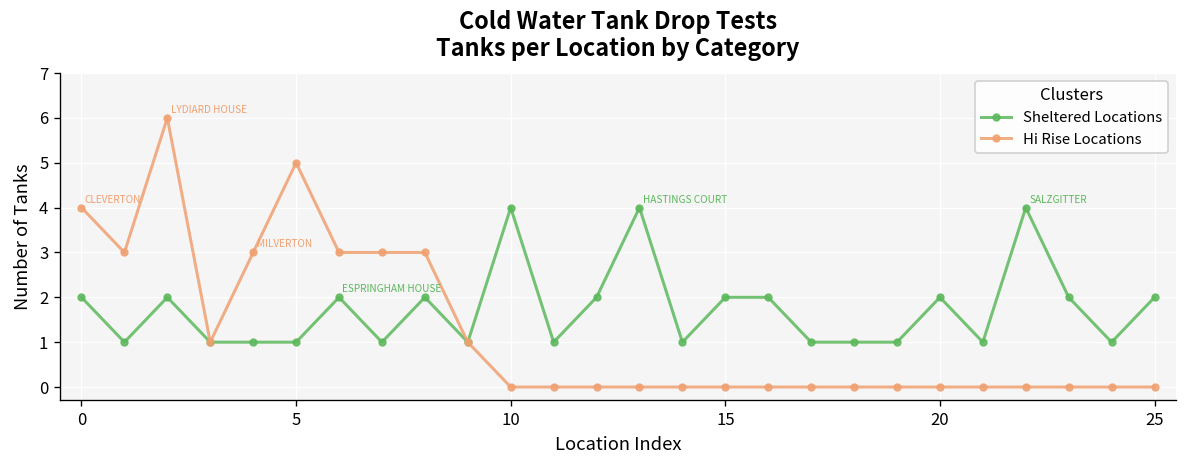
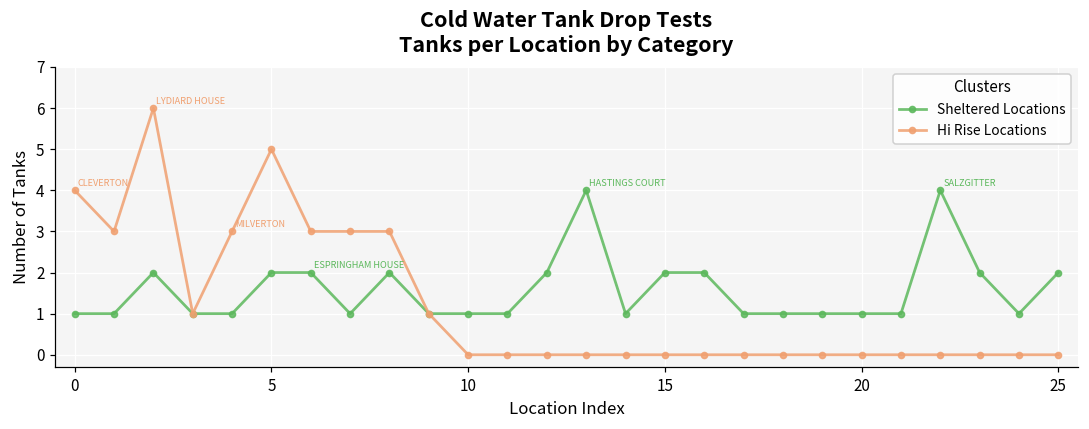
  {
    "Sheltered Locations": {
-     "0": 2,
-     "5": 1,
-     "10": 4,
+     "0": 1,
+     "5": 2,
+     "10": 1,
      "15": 2,
-     "20": 2,
+     "20": 1,
      "25": 2
    },
    "Hi Rise Locations": {
      "0": 4,
      "5": 5,
      "10": 0,
      "15": 0,
      "20": 0,
      "25": 0
    }
  }
